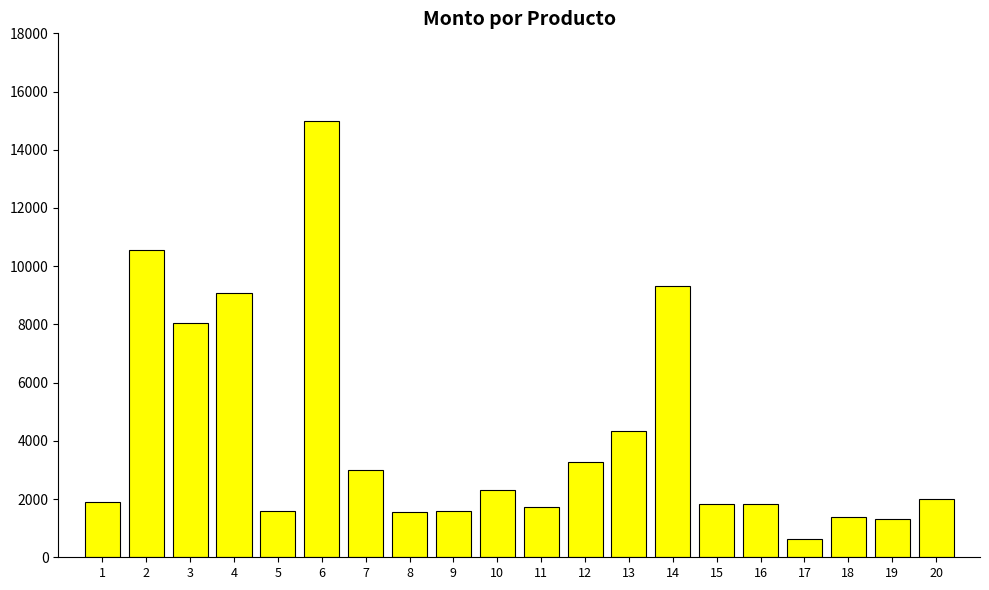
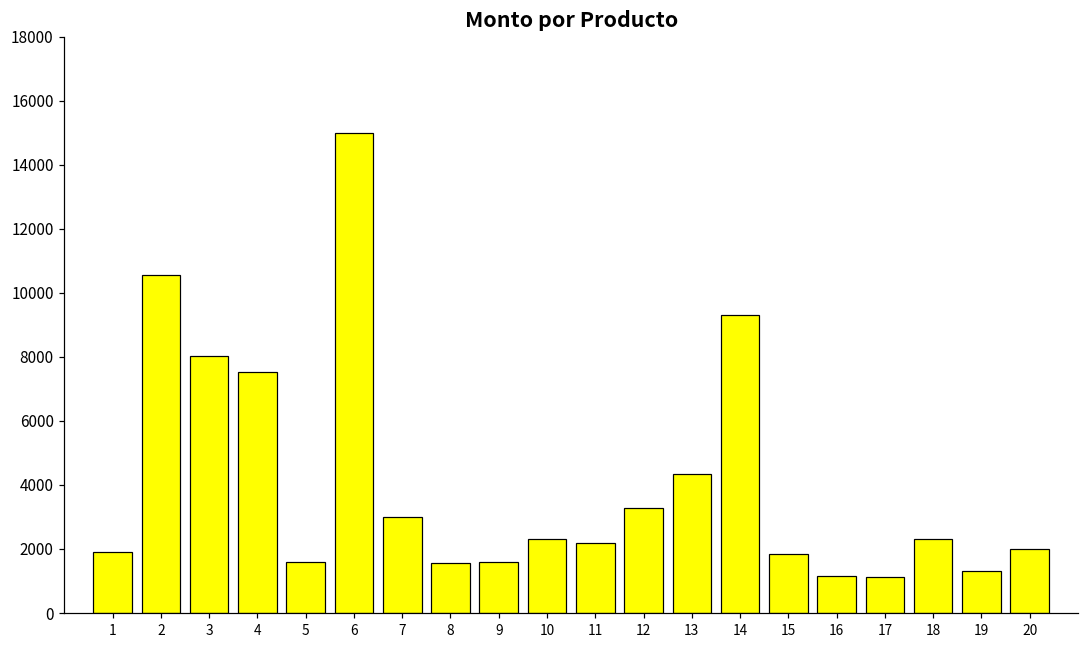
  {
    "1": 1900,
    "2": 10600,
    "3": 8000,
-   "4": 9100,
+   "4": 7500,
    "5": 1600,
    "6": 15000,
    "7": 3000,
    "8": 1600,
    "9": 1600,
    "10": 2300,
-   "11": 1700,
+   "11": 2200,
    "12": 3300,
    "13": 4300,
    "14": 9300,
    "15": 1800,
-   "16": 1800,
-   "17": 600,
-   "18": 1400,
+   "16": 1200,
+   "17": 1100,
+   "18": 2300,
    "19": 1300,
    "20": 2000
  }
